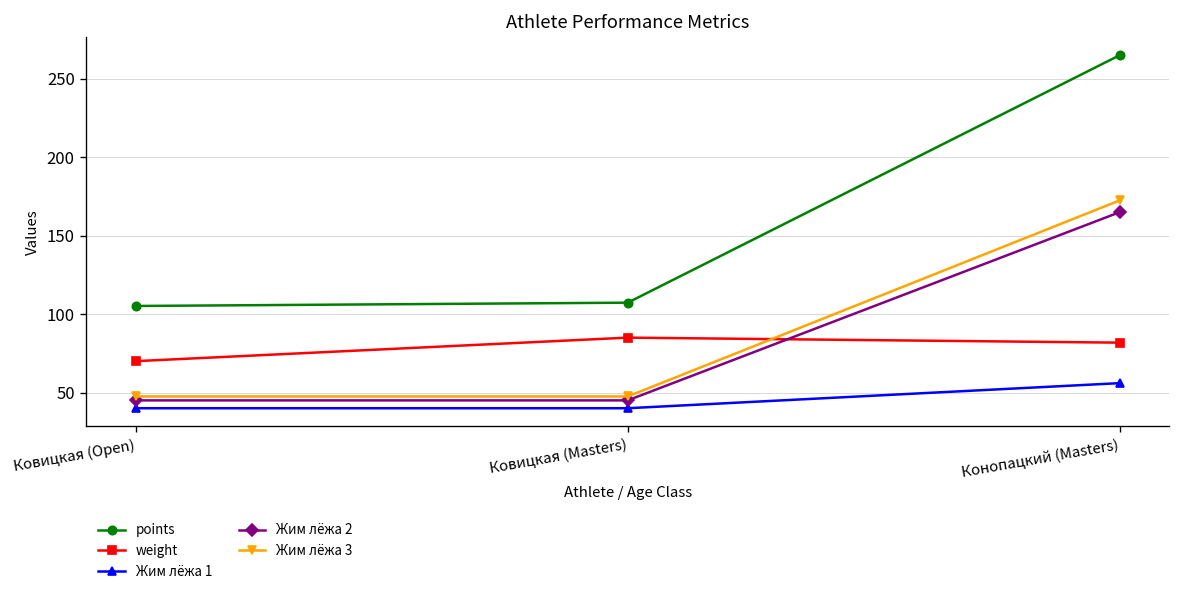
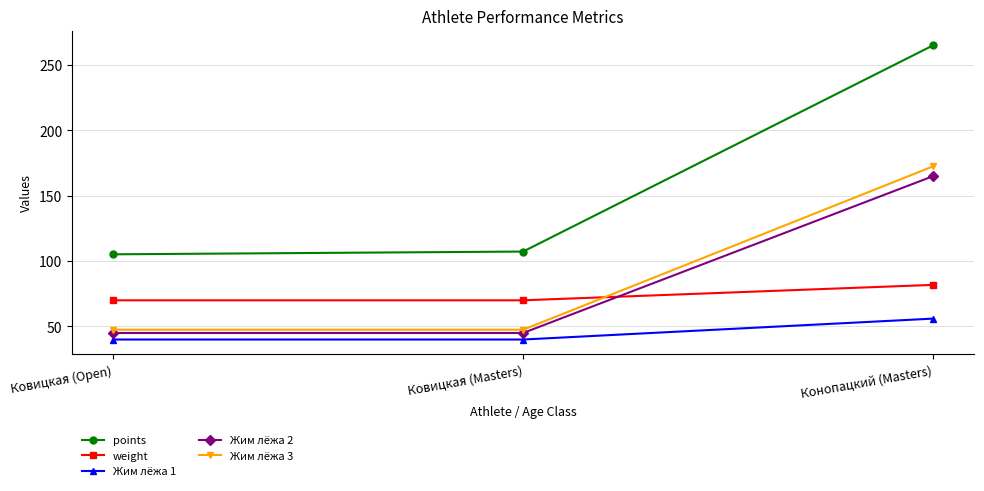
  {
    "points": {
      "Ковицкая (Open)": 105,
      "Ковицкая (Masters)": 107,
      "Конопацкий (Masters)": 265
    },
    "weight": {
      "Ковицкая (Open)": 70,
-     "Ковицкая (Masters)": 85,
+     "Ковицкая (Masters)": 70,
      "Конопацкий (Masters)": 82
    },
    "Жим лёжа 1": {
      "Ковицкая (Open)": 40,
      "Ковицкая (Masters)": 40,
      "Конопацкий (Masters)": 56
    },
    "Жим лёжа 2": {
      "Ковицкая (Open)": 45,
      "Ковицкая (Masters)": 45,
      "Конопацкий (Masters)": 165
    },
    "Жим лёжа 3": {
      "Ковицкая (Open)": 48,
      "Ковицкая (Masters)": 48,
      "Конопацкий (Masters)": 173
    }
  }
